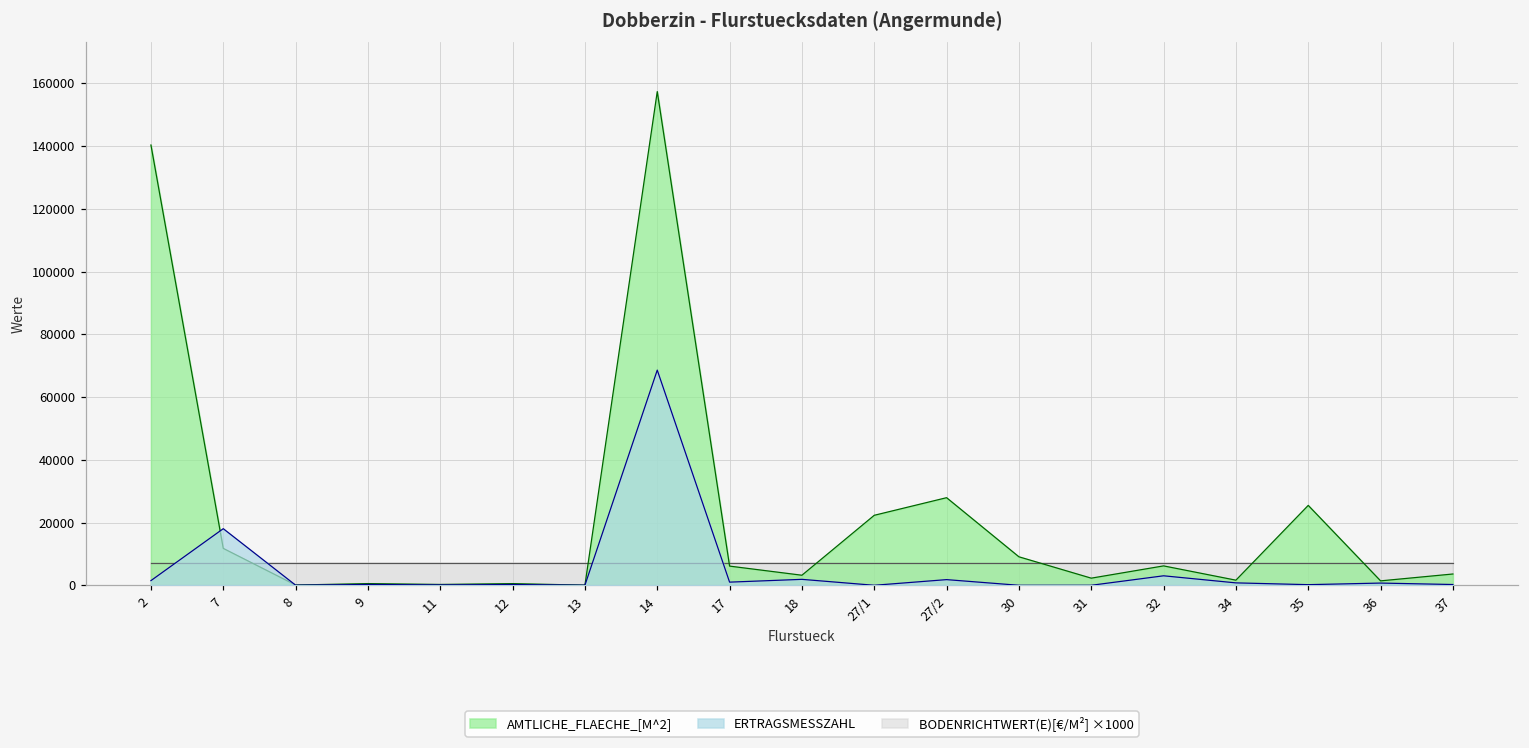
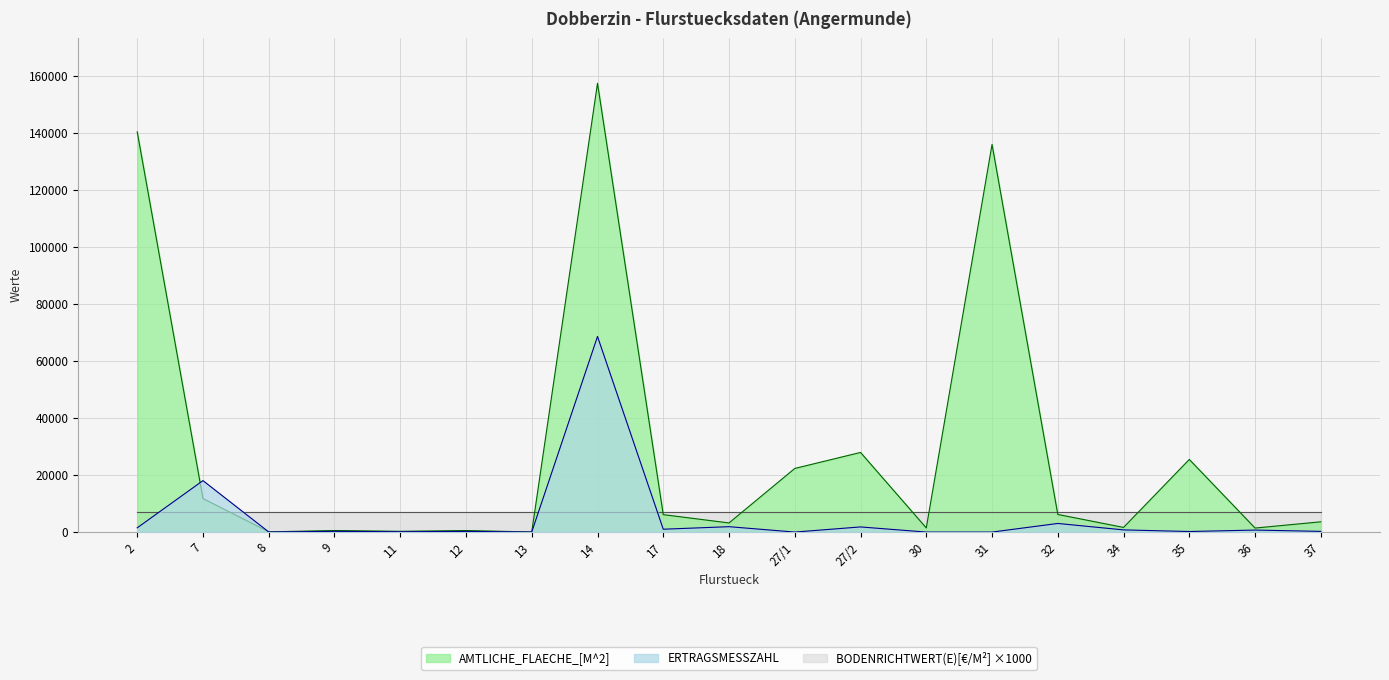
  {
    "AMTLICHE_FLAECHE_[M^2]": {
      "2": 140000,
      "7": 12000,
      "14": 157000,
      "17": 6000,
      "18": 3000,
      "27/1": 22000,
      "27/2": 28000,
-     "30": 9000,
-     "31": 2000,
+     "30": 1000,
+     "31": 136000,
      "35": 25000,
      "37": 4000
    }
  }
